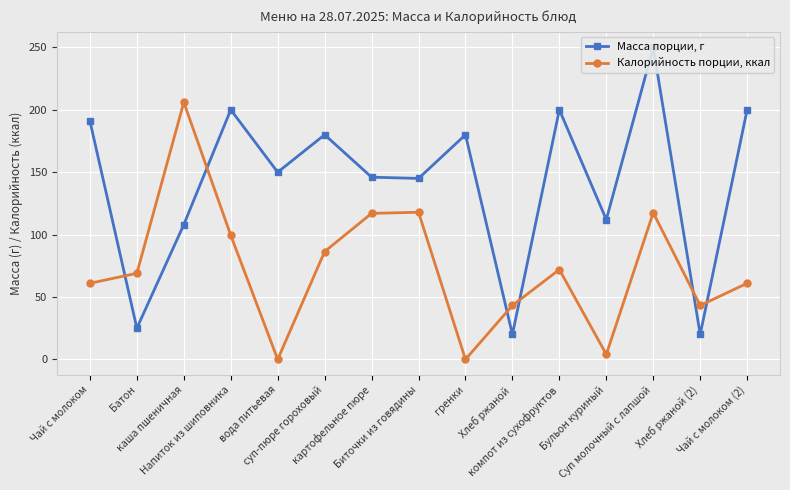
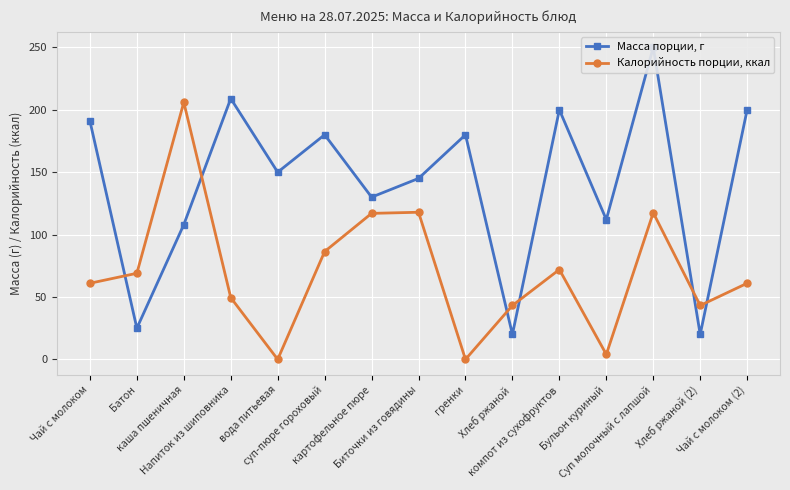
  {
    "Масса порции, г": {
      "Чай с молоком": 191,
      "Батон": 25,
      "каша пшеничная": 108,
-     "Напиток из шиповника": 200,
+     "Напиток из шиповника": 209,
      "вода питьевая": 150,
      "суп-пюре гороховый": 180,
-     "картофельное пюре": 146,
+     "картофельное пюре": 130,
      "Биточки из говядины": 145,
      "гренки": 180,
      "Хлеб ржаной": 20,
      "компот из сухофруктов": 200,
      "Бульон куриный": 112,
      "Хлеб ржаной (2)": 20,
      "Чай с молоком (2)": 200
    },
    "Калорийность порции, ккал": {
      "Чай с молоком": 61,
      "Батон": 69,
      "каша пшеничная": 206,
-     "Напиток из шиповника": 99,
+     "Напиток из шиповника": 49,
      "вода питьевая": 0,
      "суп-пюре гороховый": 86,
      "картофельное пюре": 117,
      "Биточки из говядины": 118,
      "гренки": 0,
      "Хлеб ржаной": 43,
      "компот из сухофруктов": 72,
      "Бульон куриный": 4,
      "Суп молочный с лапшой": 118,
      "Хлеб ржаной (2)": 43,
      "Чай с молоком (2)": 61
    }
  }
